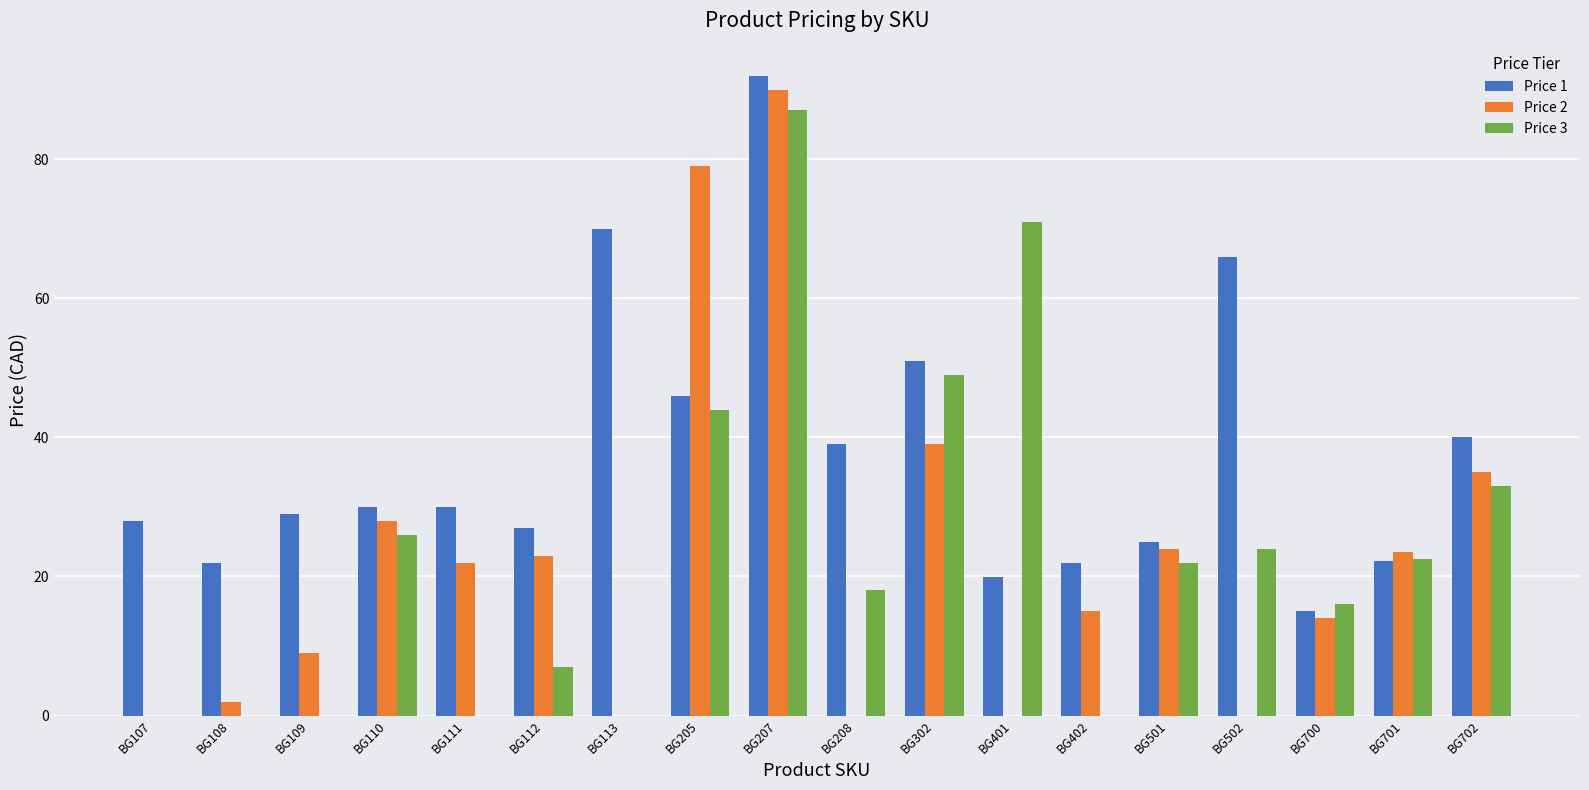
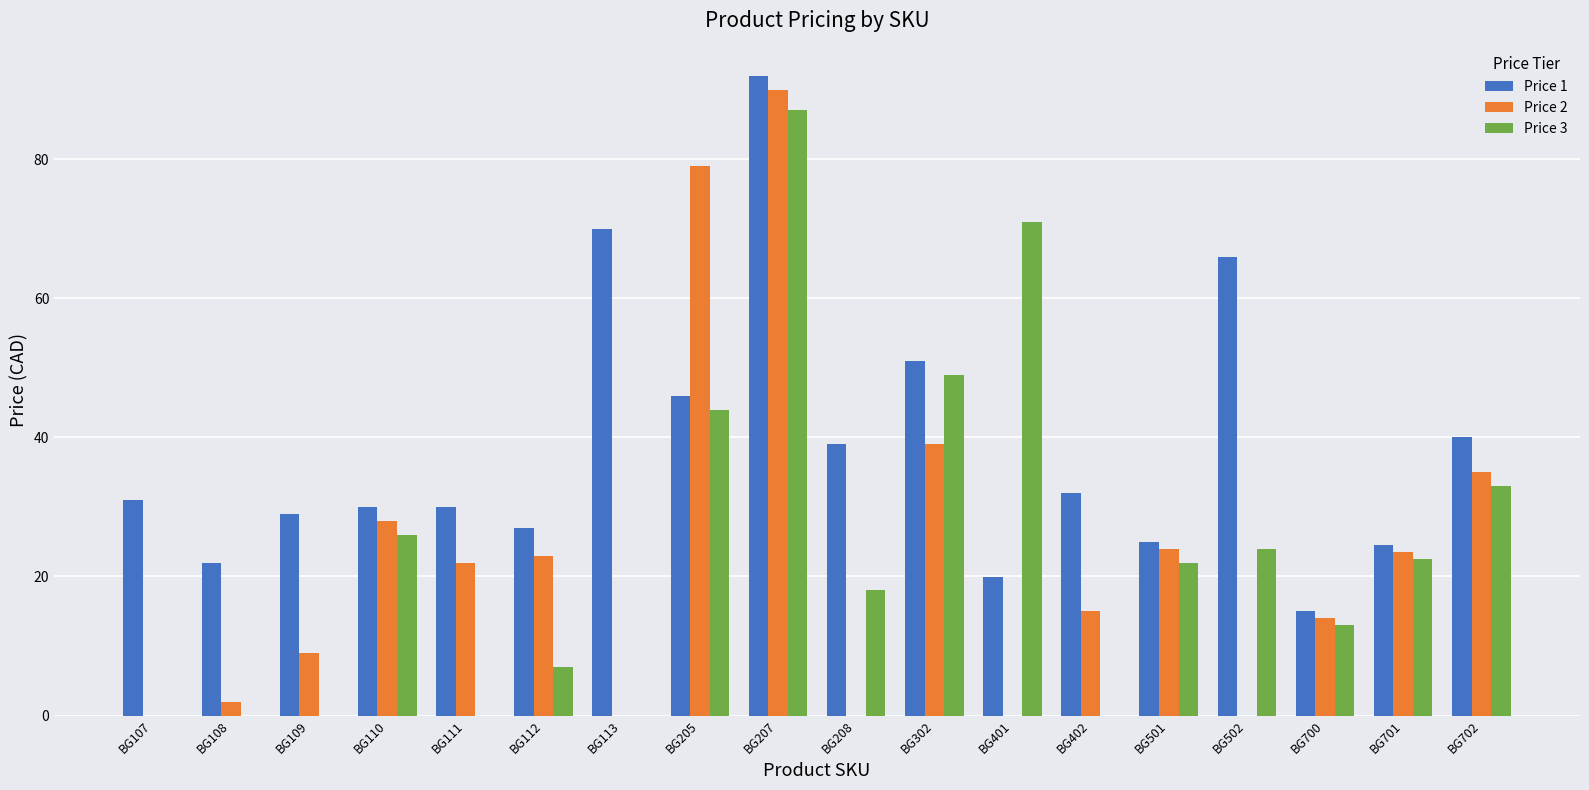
  {
    "Price 1": {
-     "BG107": 28,
+     "BG107": 31,
      "BG108": 22,
      "BG109": 29,
      "BG110": 30,
      "BG111": 30,
      "BG112": 27,
      "BG113": 70,
      "BG205": 46,
      "BG207": 92,
      "BG208": 39,
      "BG302": 51,
      "BG401": 20,
-     "BG402": 22,
+     "BG402": 32,
      "BG501": 25,
      "BG502": 66,
      "BG700": 15,
-     "BG701": 22,
+     "BG701": 25,
      "BG702": 40
    },
    "Price 2": {
      "BG107": 0,
      "BG108": 2,
      "BG109": 9,
      "BG110": 28,
      "BG111": 22,
      "BG112": 23,
      "BG113": 0,
      "BG205": 79,
      "BG207": 90,
      "BG208": 0,
      "BG302": 39,
      "BG401": 0,
      "BG402": 15,
      "BG501": 24,
      "BG502": 0,
      "BG700": 14,
      "BG701": 24,
      "BG702": 35
    },
    "Price 3": {
      "BG107": 0,
      "BG108": 0,
      "BG109": 0,
      "BG110": 26,
      "BG111": 0,
      "BG112": 7,
      "BG113": 0,
      "BG205": 44,
      "BG207": 87,
      "BG208": 18,
      "BG302": 49,
      "BG401": 71,
      "BG402": 0,
      "BG501": 22,
      "BG502": 24,
-     "BG700": 16,
+     "BG700": 13,
      "BG701": 23,
      "BG702": 33
    }
  }
